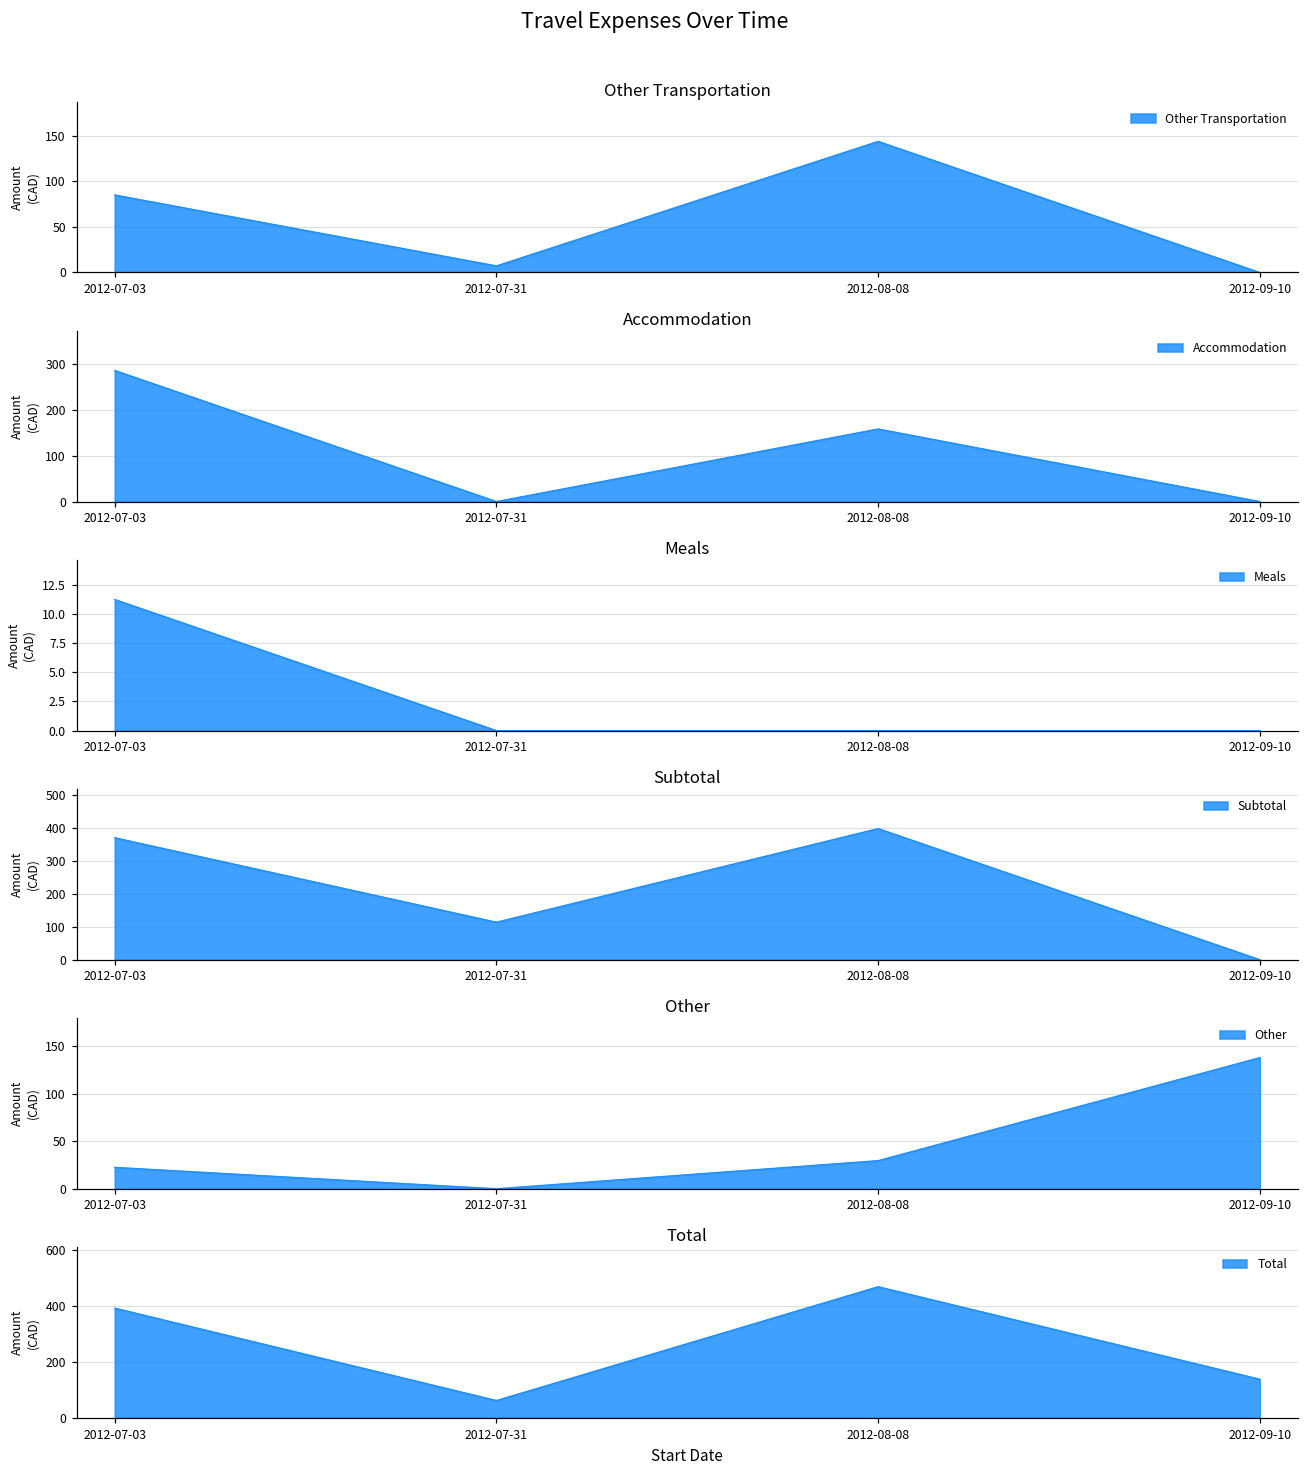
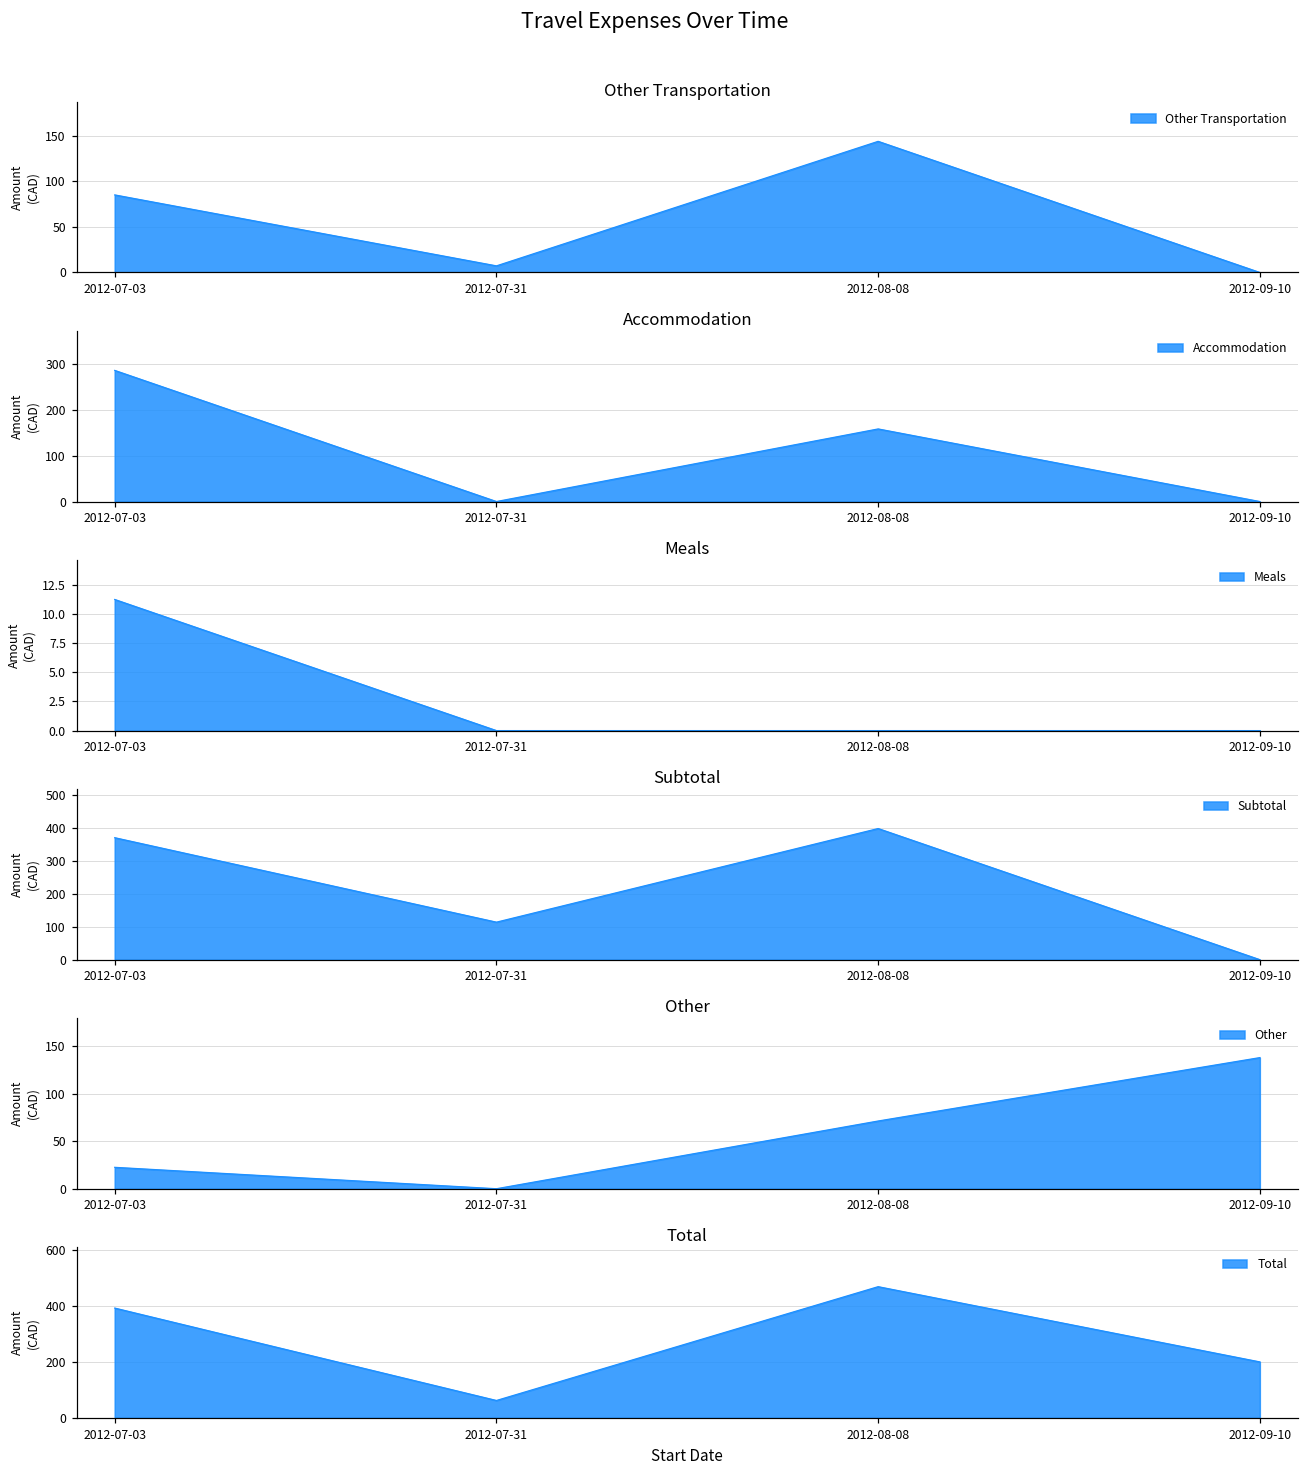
  {
    "Other Transportation": {
      "2012-07-03": 90,
      "2012-07-31": 10,
      "2012-08-08": 140,
      "2012-09-10": 0
    },
    "Accommodation": {
      "2012-07-03": 290,
      "2012-07-31": 0,
      "2012-08-08": 160,
      "2012-09-10": 0
    },
    "Meals": {
      "2012-07-03": 11.3,
      "2012-07-31": 0.0,
      "2012-08-08": 0.0,
      "2012-09-10": 0.0
    },
    "Subtotal": {
      "2012-07-03": 370,
      "2012-07-31": 110,
      "2012-08-08": 400,
      "2012-09-10": 0
    },
    "Other": {
      "2012-07-03": 20,
      "2012-07-31": 0,
-     "2012-08-08": 30,
+     "2012-08-08": 70,
      "2012-09-10": 140
    },
    "Total": {
      "2012-07-03": 390,
      "2012-07-31": 60,
      "2012-08-08": 470,
-     "2012-09-10": 140
+     "2012-09-10": 200
    }
  }
